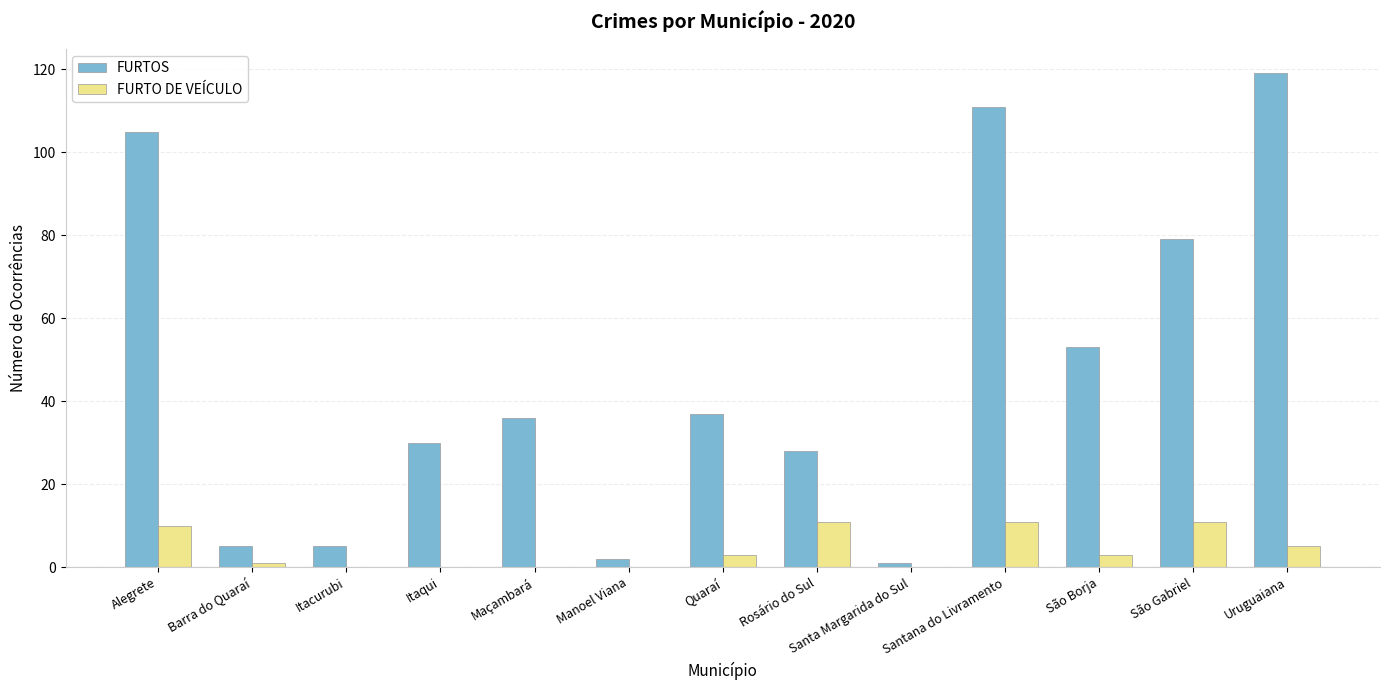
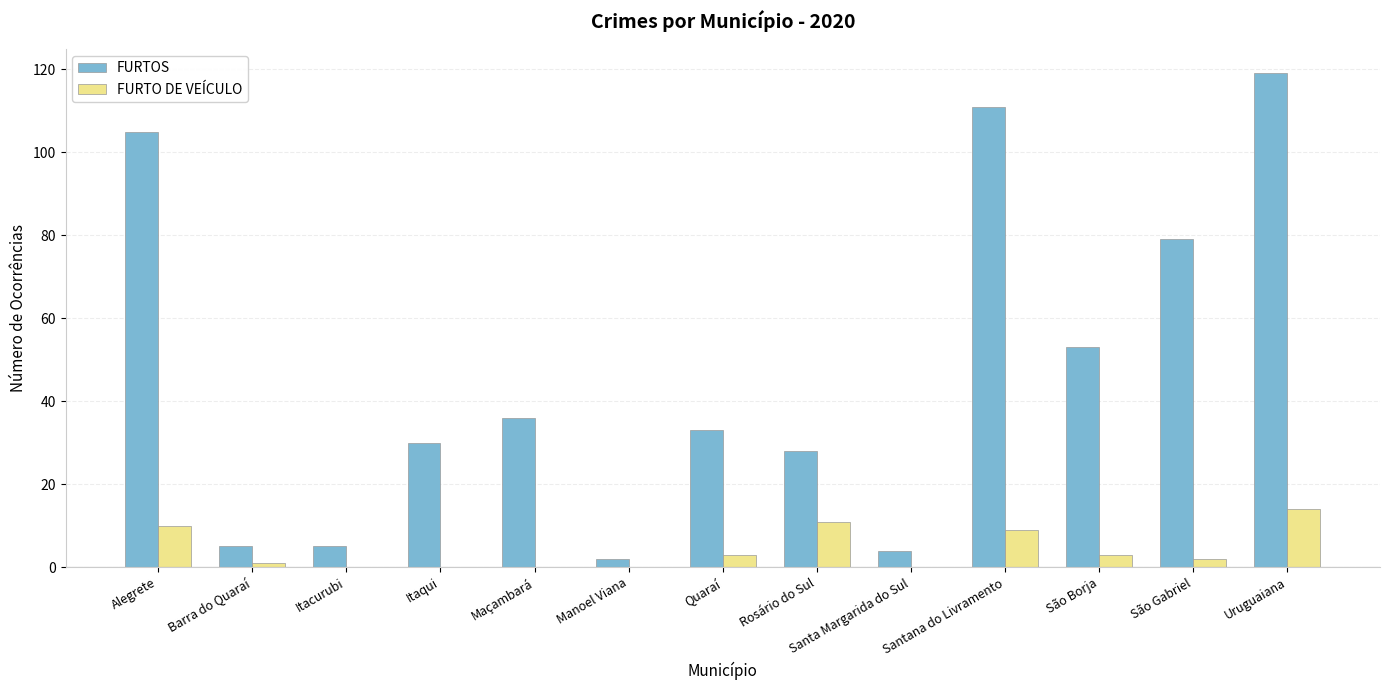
  {
    "FURTOS": {
      "Alegrete": 105,
      "Barra do Quaraí": 5,
      "Itacurubi": 5,
      "Itaqui": 30,
      "Maçambará": 36,
      "Manoel Viana": 2,
-     "Quaraí": 37,
+     "Quaraí": 33,
      "Rosário do Sul": 28,
-     "Santa Margarida do Sul": 1,
+     "Santa Margarida do Sul": 4,
      "Santana do Livramento": 111,
      "São Borja": 53,
      "São Gabriel": 79,
      "Uruguaiana": 119
    },
    "FURTO DE VEÍCULO": {
      "Alegrete": 10,
      "Barra do Quaraí": 1,
      "Itacurubi": 0,
      "Itaqui": 0,
      "Maçambará": 0,
      "Manoel Viana": 0,
      "Quaraí": 3,
      "Rosário do Sul": 11,
      "Santa Margarida do Sul": 0,
-     "Santana do Livramento": 11,
+     "Santana do Livramento": 9,
      "São Borja": 3,
-     "São Gabriel": 11,
-     "Uruguaiana": 5
+     "São Gabriel": 2,
+     "Uruguaiana": 14
    }
  }
